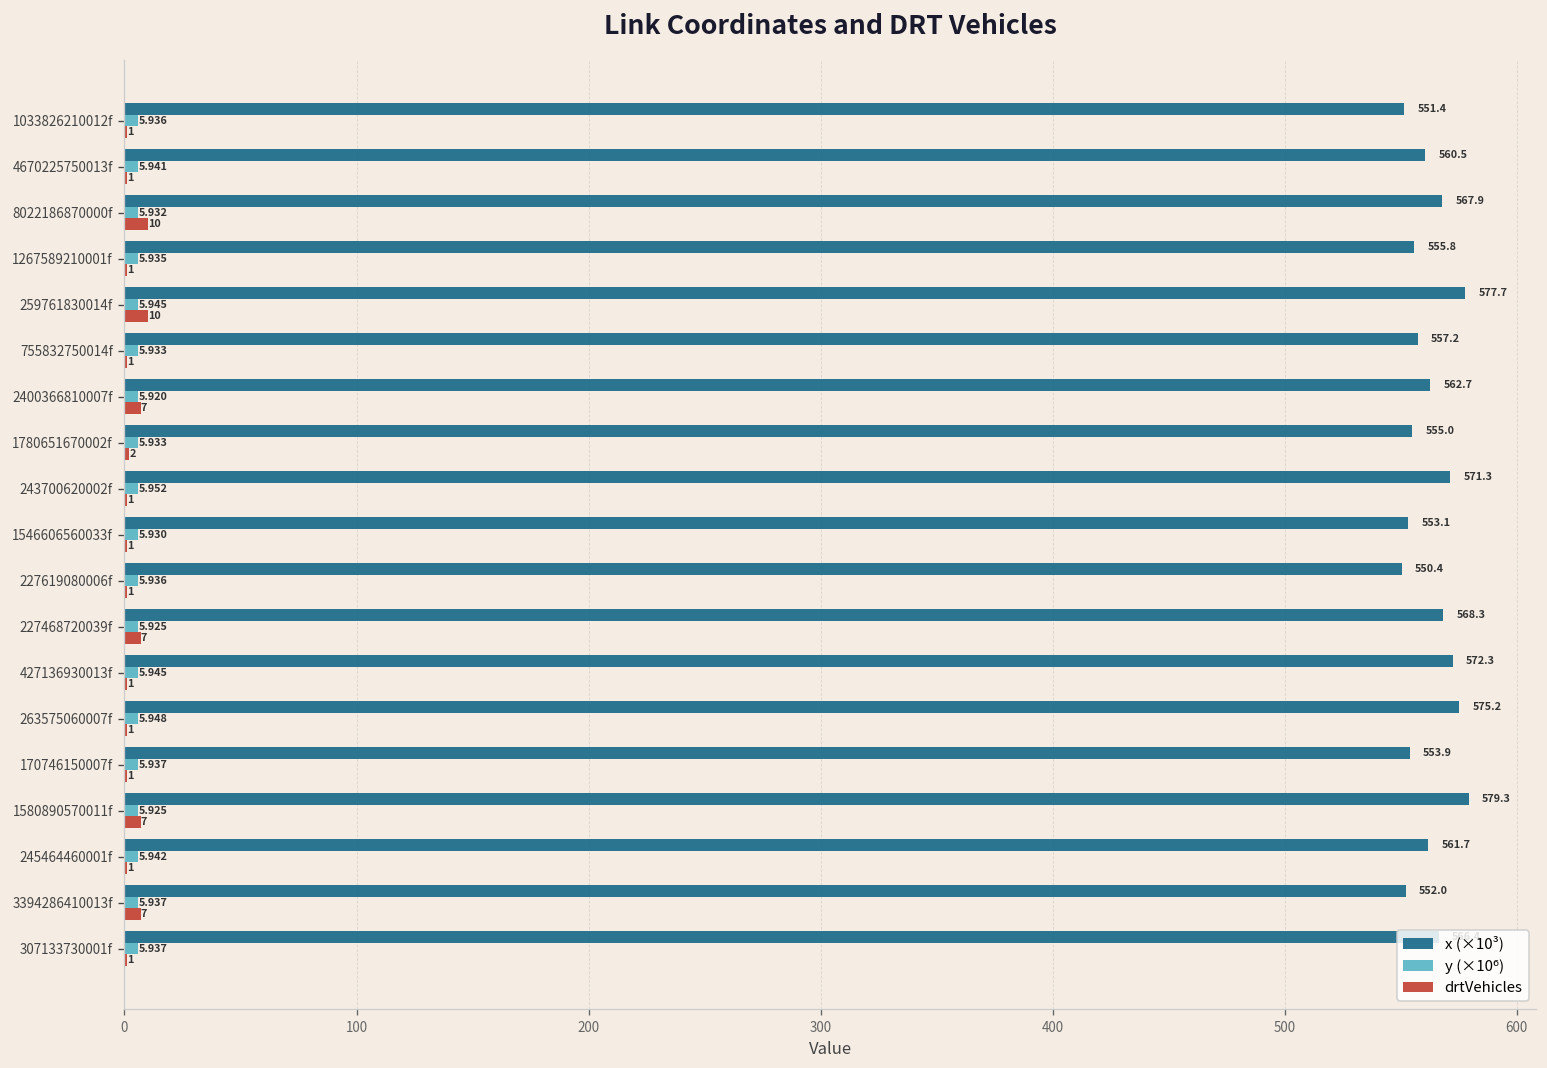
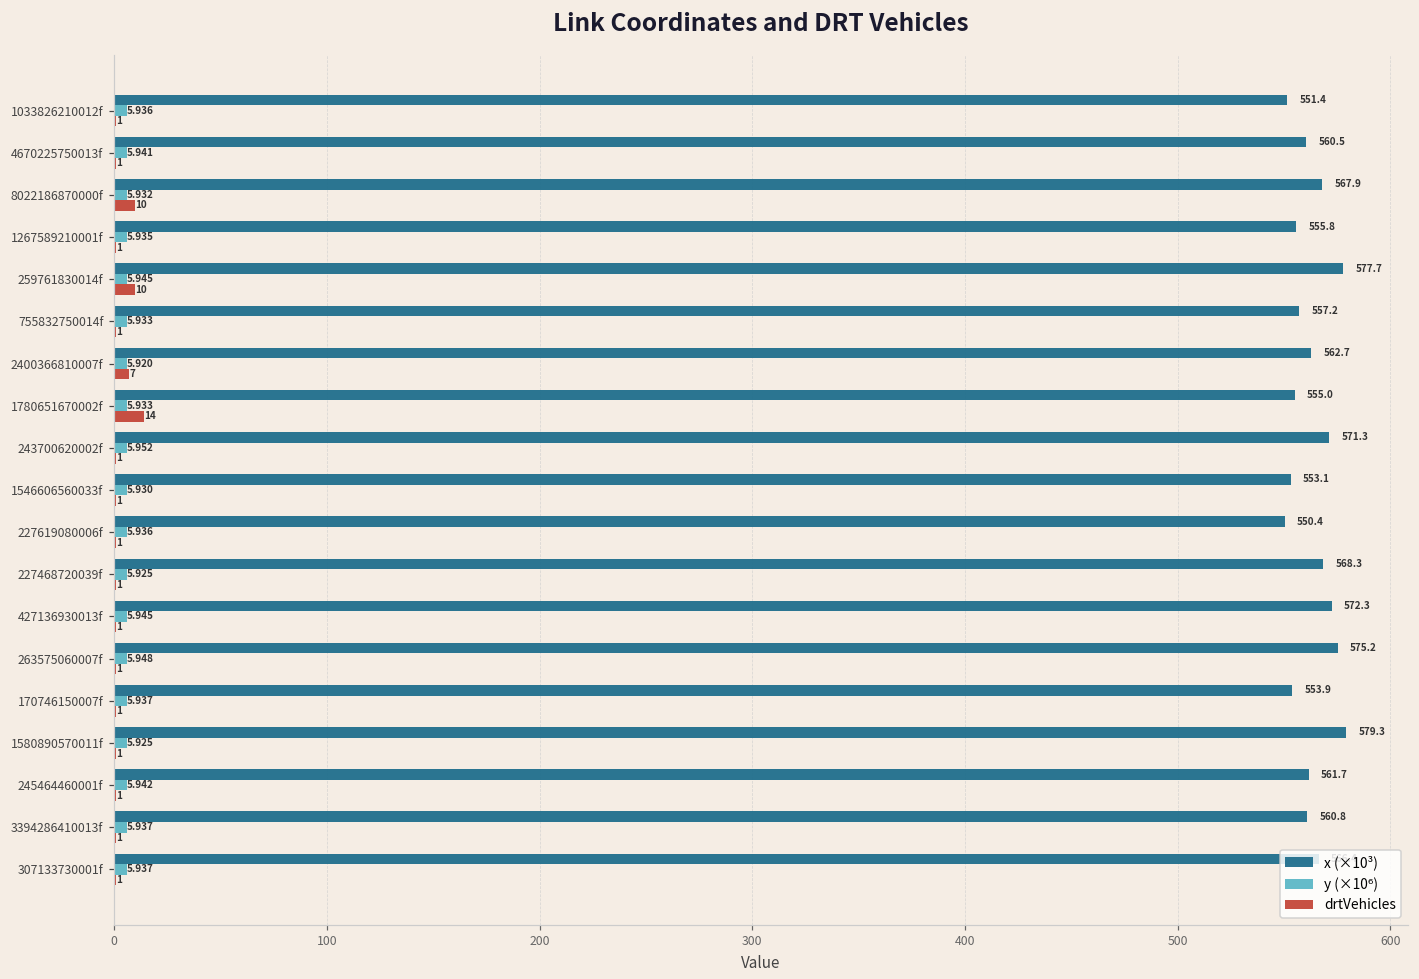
  {
    "x (×10³)": {
      "1033826210012f": 551.4,
      "4670225750013f": 560.5,
      "8022186870000f": 567.9,
      "1267589210001f": 555.8,
      "259761830014f": 577.7,
      "755832750014f": 557.2,
      "2400366810007f": 562.7,
      "1780651670002f": 555.0,
      "243700620002f": 571.3,
      "1546606560033f": 553.1,
      "227619080006f": 550.4,
      "227468720039f": 568.3,
      "427136930013f": 572.3,
      "263575060007f": 575.2,
      "170746150007f": 553.9,
      "1580890570011f": 579.3,
      "245464460001f": 561.7,
-     "3394286410013f": 552.0
+     "3394286410013f": 560.8
    },
    "y (×10⁶)": {
      "1033826210012f": 5.936,
      "4670225750013f": 5.941,
      "8022186870000f": 5.932,
      "1267589210001f": 5.935,
      "259761830014f": 5.945,
      "755832750014f": 5.933,
      "2400366810007f": 5.920,
      "1780651670002f": 5.933,
      "243700620002f": 5.952,
      "1546606560033f": 5.930,
      "227619080006f": 5.936,
      "227468720039f": 5.925,
      "427136930013f": 5.945,
      "263575060007f": 5.948,
      "170746150007f": 5.937,
      "1580890570011f": 5.925,
      "245464460001f": 5.942,
      "3394286410013f": 5.937,
      "307133730001f": 5.937
    },
    "drtVehicles": {
      "1033826210012f": 1,
      "4670225750013f": 1,
      "8022186870000f": 10,
      "1267589210001f": 1,
      "259761830014f": 10,
      "755832750014f": 1,
      "2400366810007f": 7,
-     "1780651670002f": 2,
+     "1780651670002f": 14,
      "243700620002f": 1,
      "1546606560033f": 1,
      "227619080006f": 1,
-     "227468720039f": 7,
+     "227468720039f": 1,
      "427136930013f": 1,
      "263575060007f": 1,
      "170746150007f": 1,
-     "1580890570011f": 7,
+     "1580890570011f": 1,
      "245464460001f": 1,
-     "3394286410013f": 7,
+     "3394286410013f": 1,
      "307133730001f": 1
    }
  }
